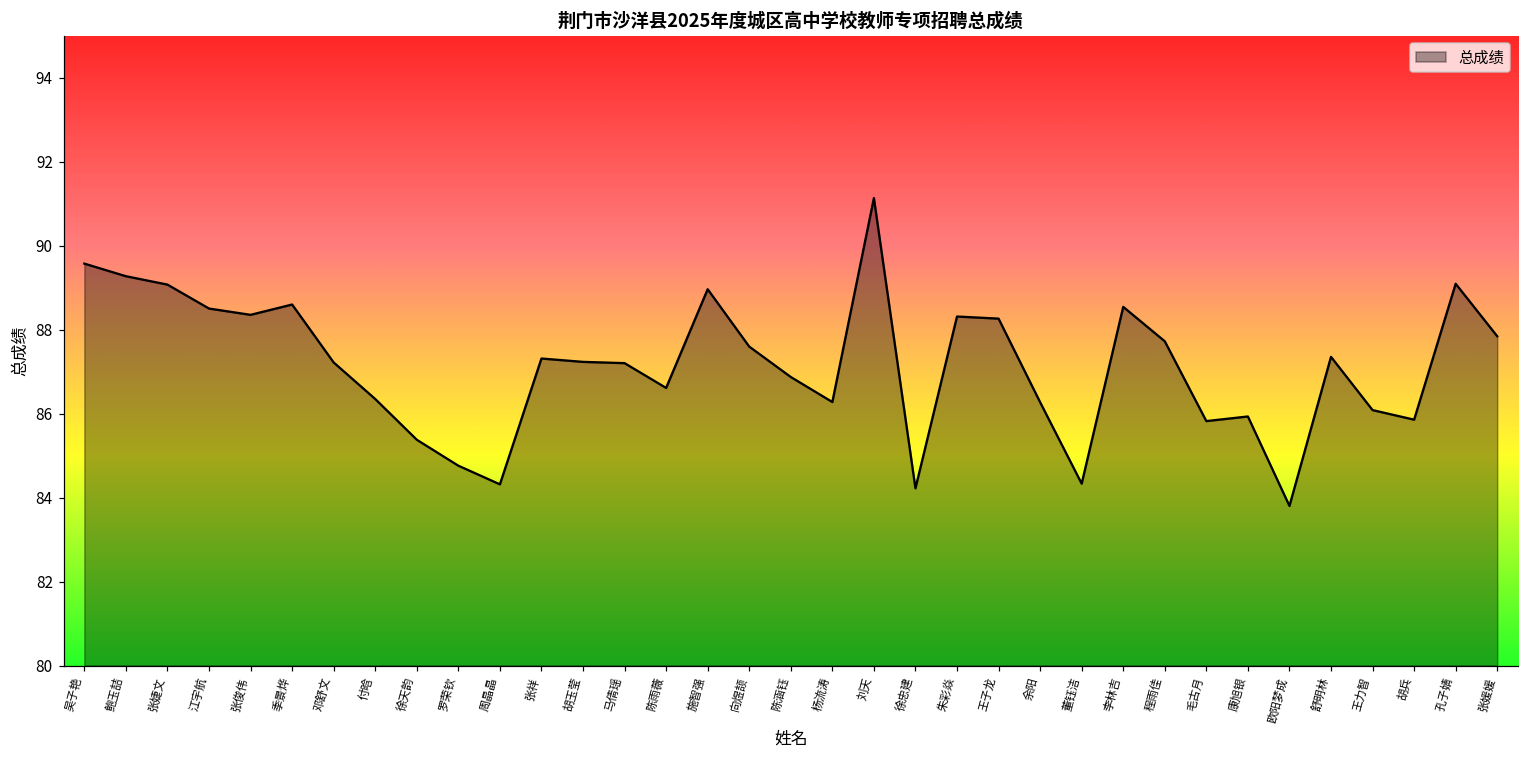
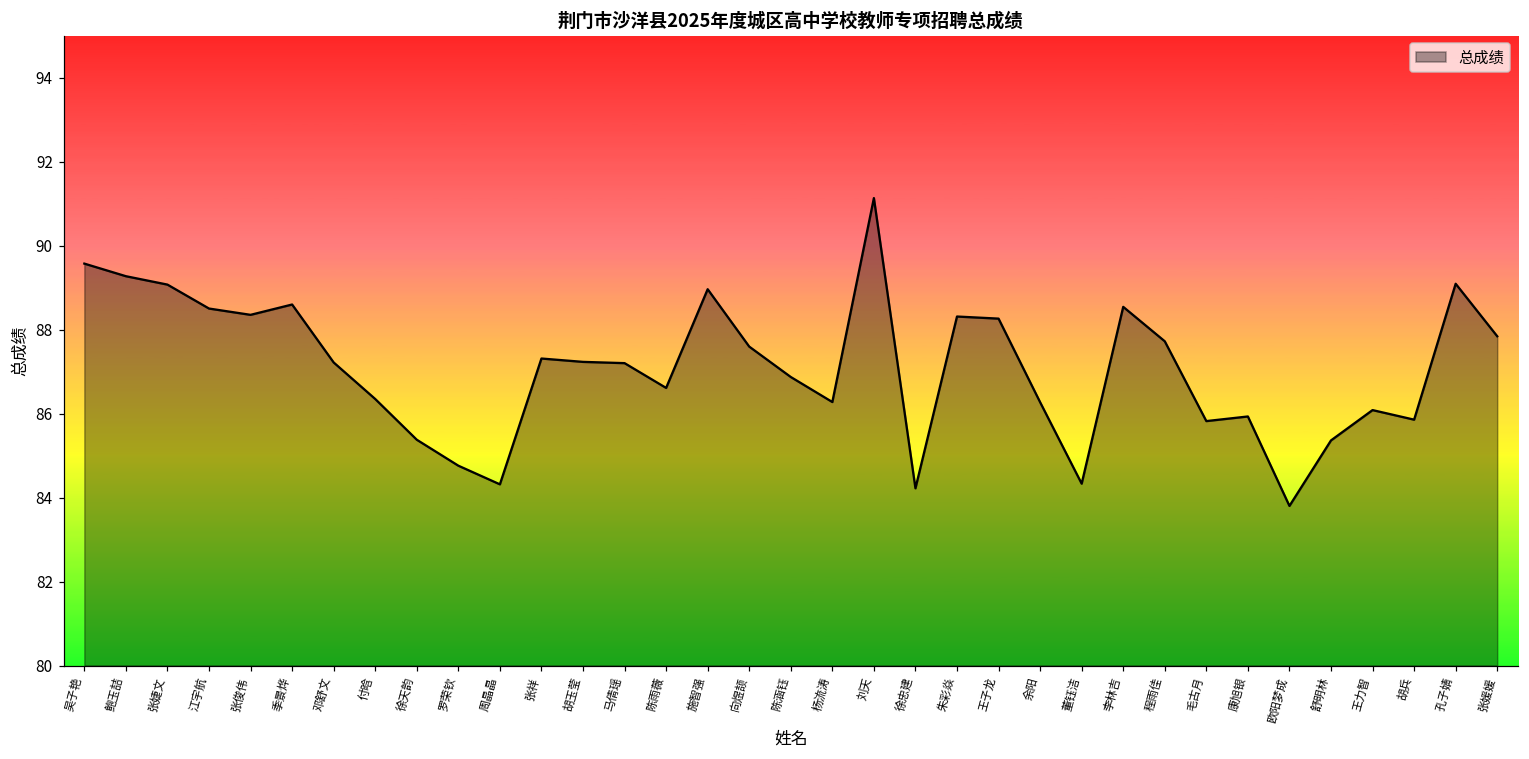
  {
    "吴子艳": 89.6,
    "鲍玉喆": 89.3,
    "张婕文": 89.1,
    "江宇航": 88.5,
    "张俊伟": 88.4,
    "季景烨": 88.6,
    "邓舒文": 87.2,
    "付晗": 86.3,
    "徐天韵": 85.4,
    "罗荣钦": 84.8,
    "周晶晶": 84.3,
    "张祥": 87.3,
    "胡玉莹": 87.2,
    "马倩瑶": 87.2,
    "陈雨薇": 86.6,
    "施智强": 89.0,
    "向煜颉": 87.6,
    "陈涵钰": 86.9,
    "杨流涛": 86.3,
    "刘天": 91.1,
    "徐忠建": 84.2,
    "朱彩焱": 88.3,
    "王子龙": 88.3,
    "余阳": 86.3,
    "董钰洁": 84.3,
    "李林吉": 88.5,
    "程雨佳": 87.7,
    "毛古月": 85.8,
    "康旭银": 85.9,
    "欧阳梦成": 83.8,
-   "舒明林": 87.4,
+   "舒明林": 85.4,
    "王力智": 86.1,
    "胡兵": 85.9,
    "孔子婧": 89.1,
    "张媛媛": 87.8
  }
